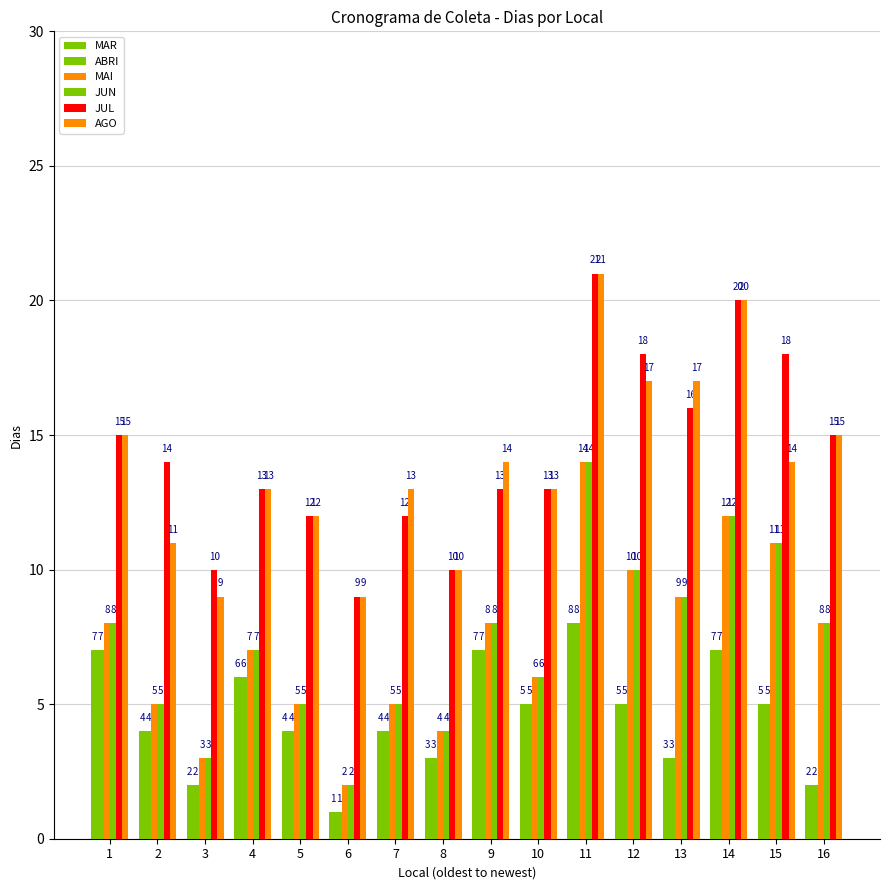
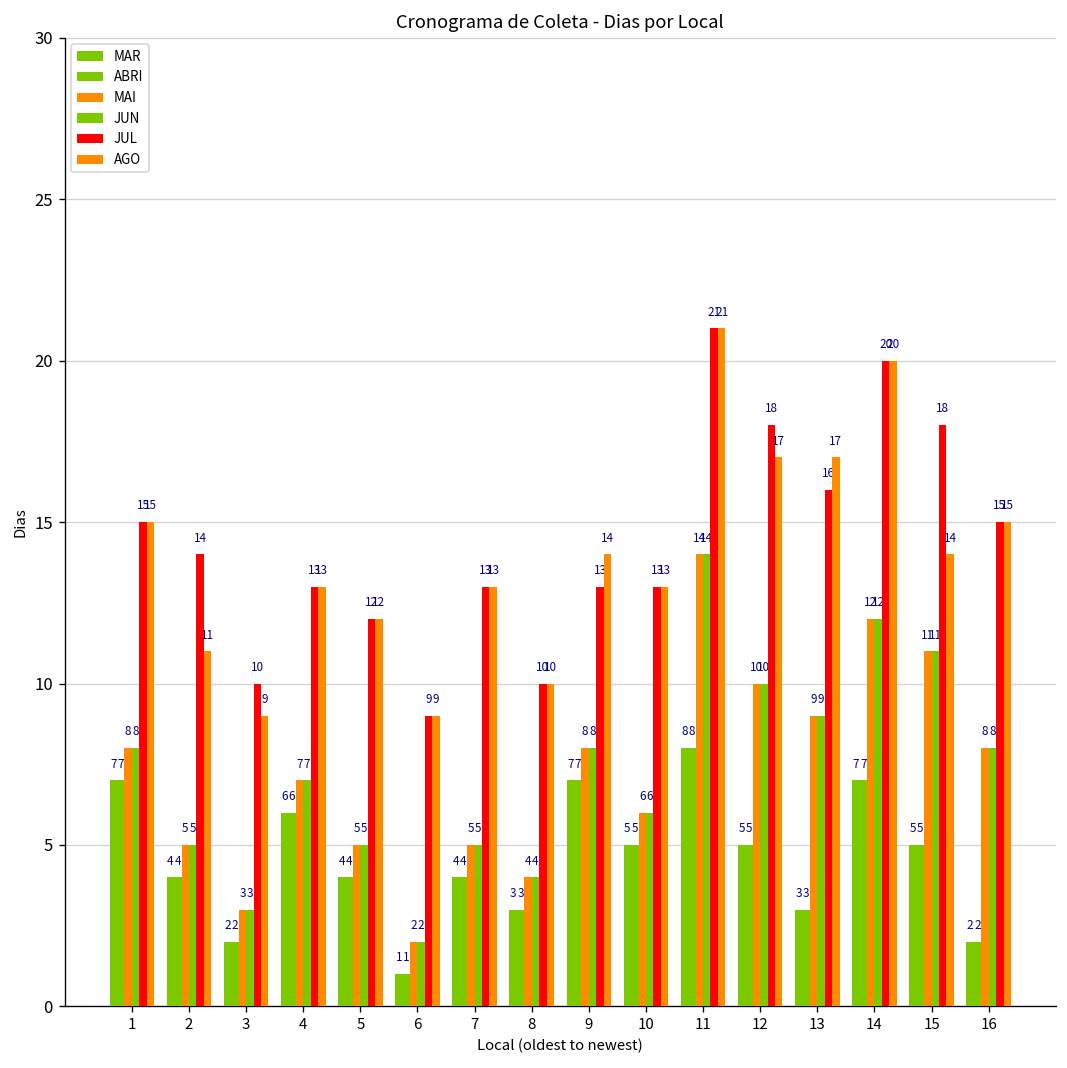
  {
    "JUL": {
      "2": 14,
      "3": 10,
      "6": 9,
-     "7": 12,
+     "7": 13,
      "9": 13,
      "12": 18,
      "13": 16,
      "15": 18
    }
  }
